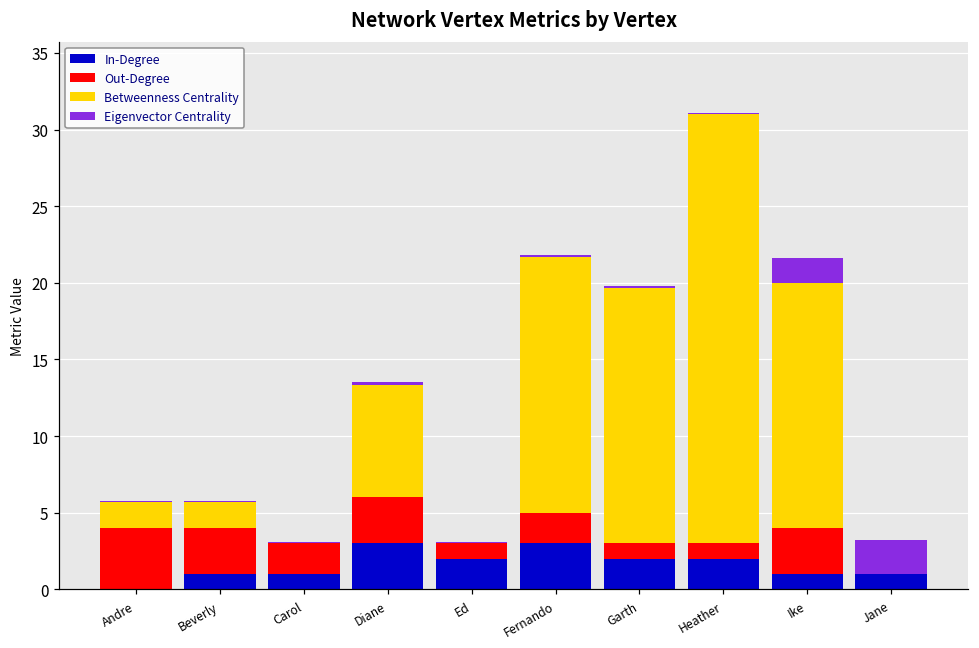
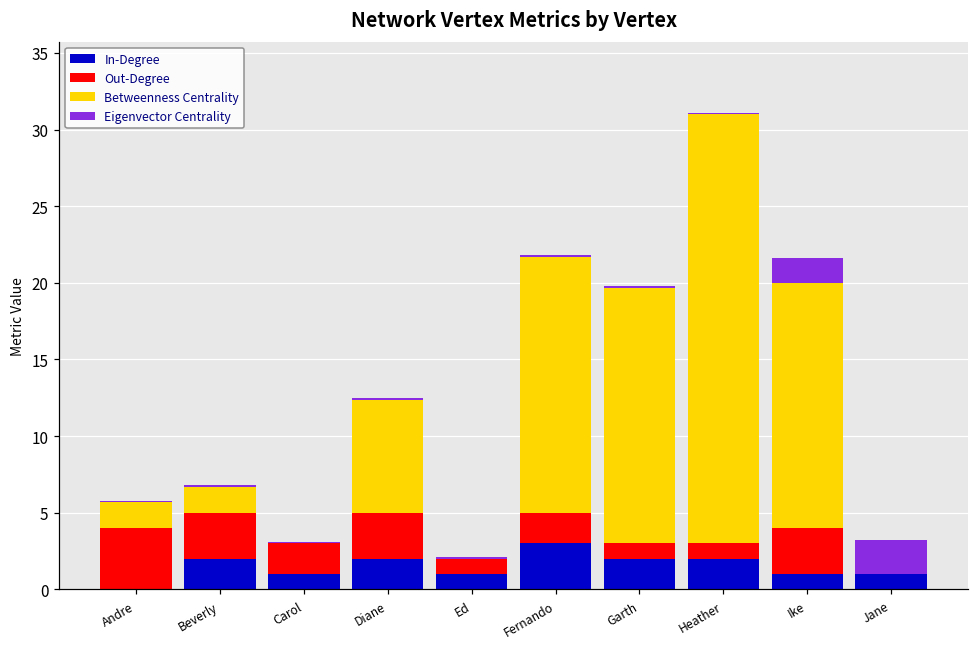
  {
    "In-Degree": {
      "Andre": 0,
-     "Beverly": 1,
+     "Beverly": 2,
      "Carol": 1,
-     "Diane": 3,
-     "Ed": 2,
+     "Diane": 2,
+     "Ed": 1,
      "Fernando": 3,
      "Garth": 2,
      "Heather": 2,
      "Ike": 1,
      "Jane": 1
    },
    "Out-Degree": {
      "Andre": 4,
      "Beverly": 3,
      "Carol": 2,
      "Diane": 3,
      "Ed": 1,
      "Fernando": 2,
      "Garth": 1,
      "Heather": 1,
      "Ike": 3,
      "Jane": 0
    },
    "Betweenness Centrality": {
      "Andre": 1.7,
      "Beverly": 1.7,
      "Carol": 0,
      "Diane": 7.3,
      "Ed": 0,
      "Fernando": 16.7,
      "Garth": 16.7,
      "Heather": 28,
      "Ike": 16,
      "Jane": 0
    },
    "Eigenvector Centrality": {
      "Ike": 1.6,
      "Jane": 2.2
    }
  }
